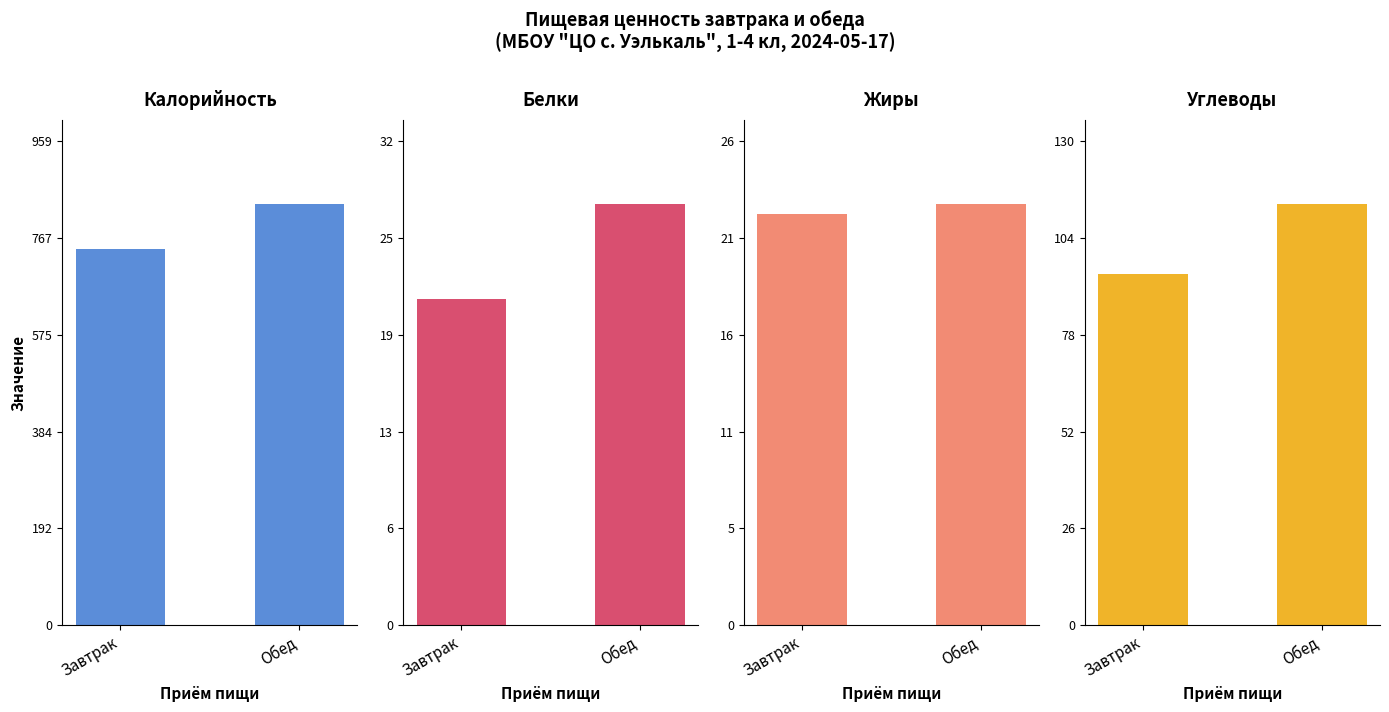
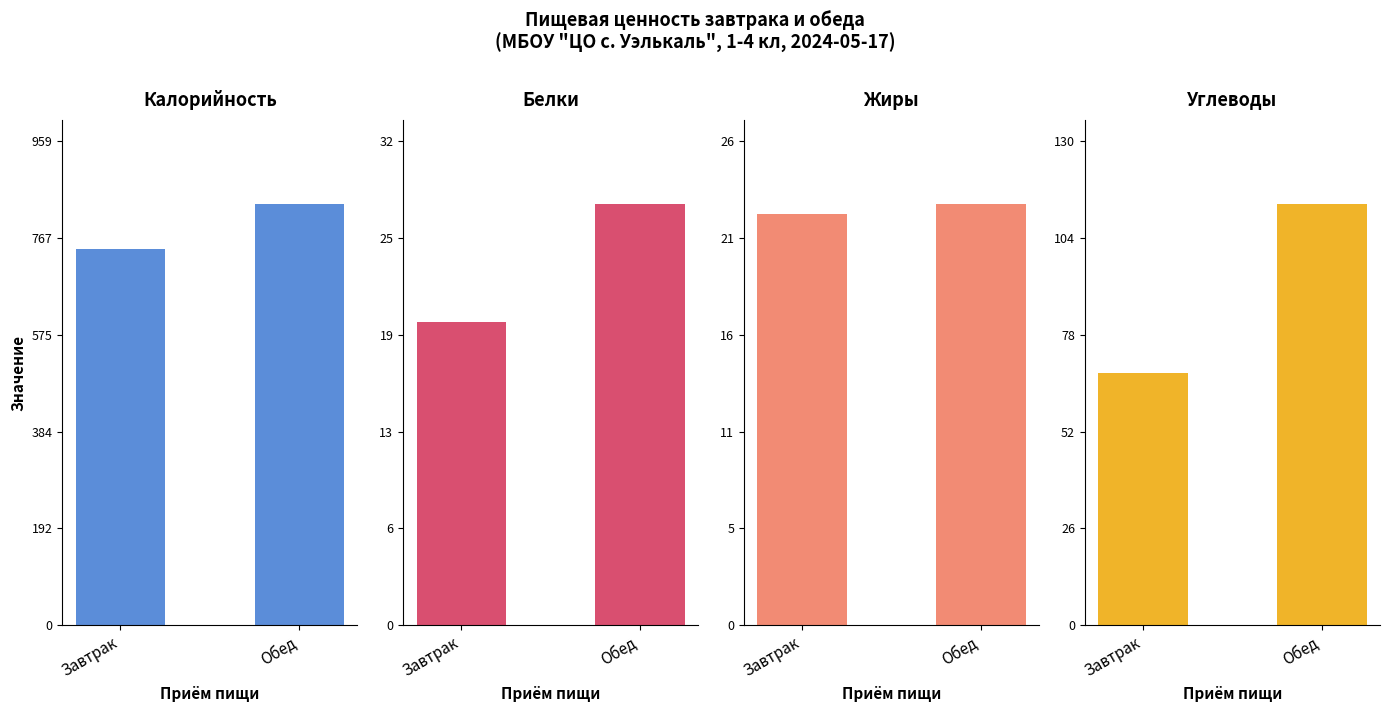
  {
    "Калорийность": {
      "Завтрак": 750,
      "Обед": 830
    },
    "Белки": {
-     "Завтрак": 21.5,
+     "Завтрак": 20.0,
      "Обед": 27.7
    },
    "Жиры": {
      "Завтрак": 22.5,
      "Обед": 23.0
    },
    "Углеводы": {
-     "Завтрак": 95,
+     "Завтрак": 68,
      "Обед": 113
    }
  }
